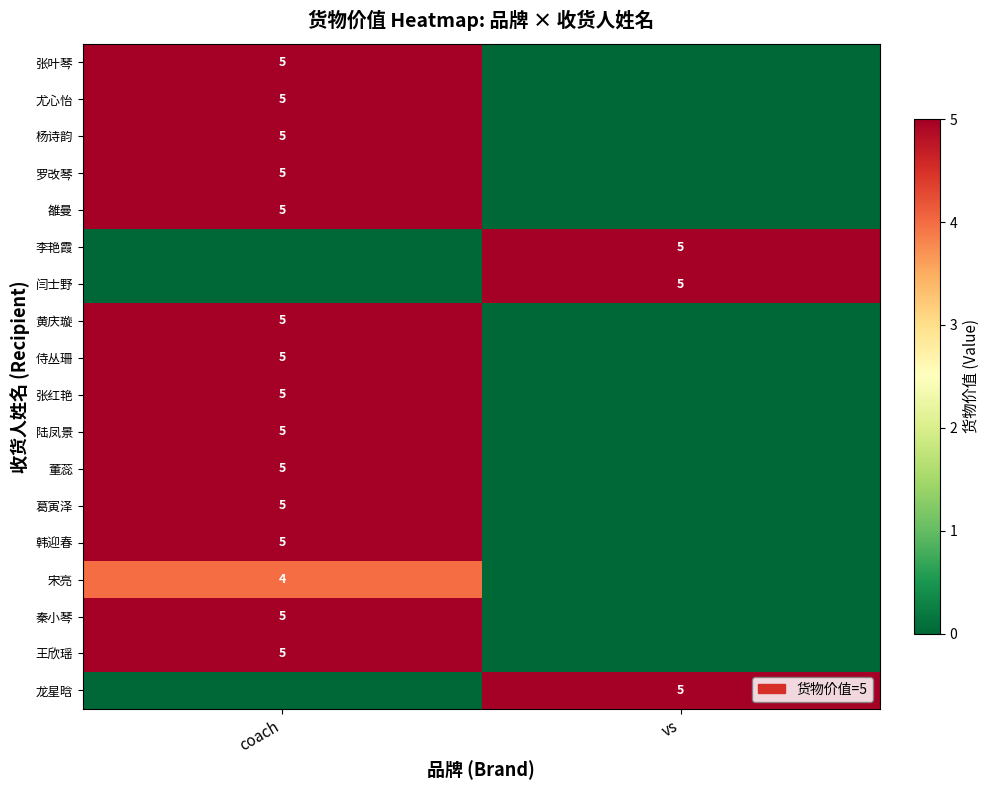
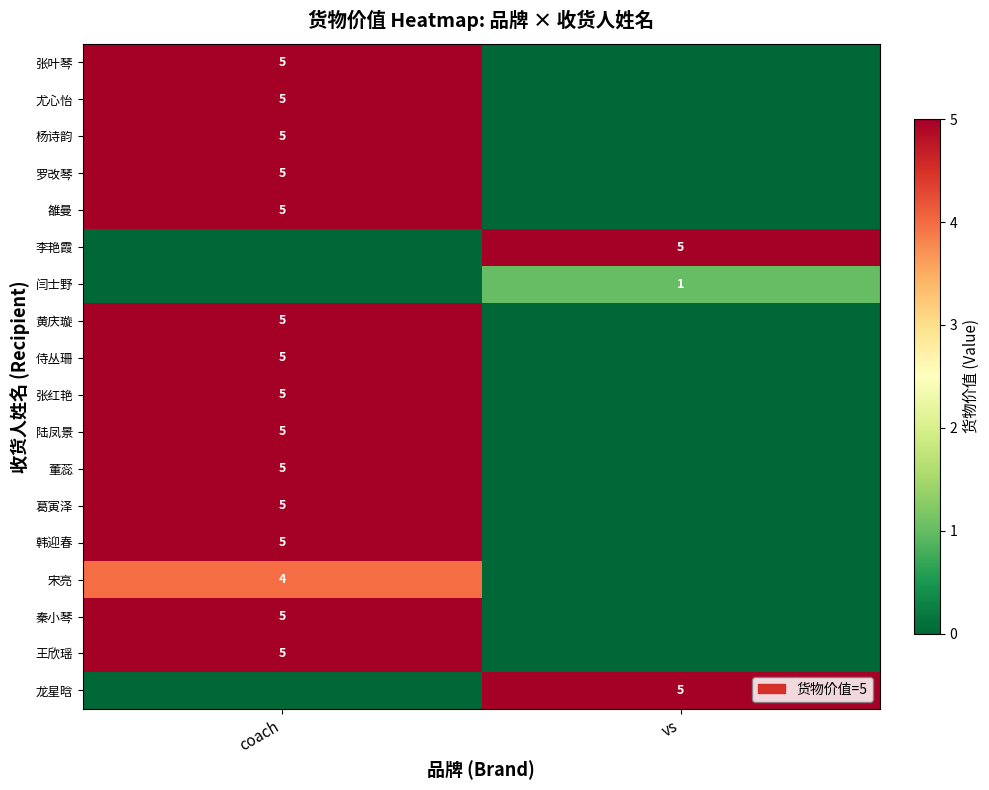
  {
    "张叶琴": {
      "coach": 5
    },
    "尤心怡": {
      "coach": 5
    },
    "杨诗韵": {
      "coach": 5
    },
    "罗改琴": {
      "coach": 5
    },
    "雒曼": {
      "coach": 5
    },
    "李艳霞": {
      "vs": 5
    },
    "闫士野": {
-     "vs": 5
+     "vs": 1
    },
    "黄庆璇": {
      "coach": 5
    },
    "侍丛珊": {
      "coach": 5
    },
    "张红艳": {
      "coach": 5
    },
    "陆凤景": {
      "coach": 5
    },
    "董蕊": {
      "coach": 5
    },
    "葛寅泽": {
      "coach": 5
    },
    "韩迎春": {
      "coach": 5
    },
    "宋亮": {
      "coach": 4
    },
    "秦小琴": {
      "coach": 5
    },
    "王欣瑶": {
      "coach": 5
    },
    "龙星晗": {
      "vs": 5
    }
  }
